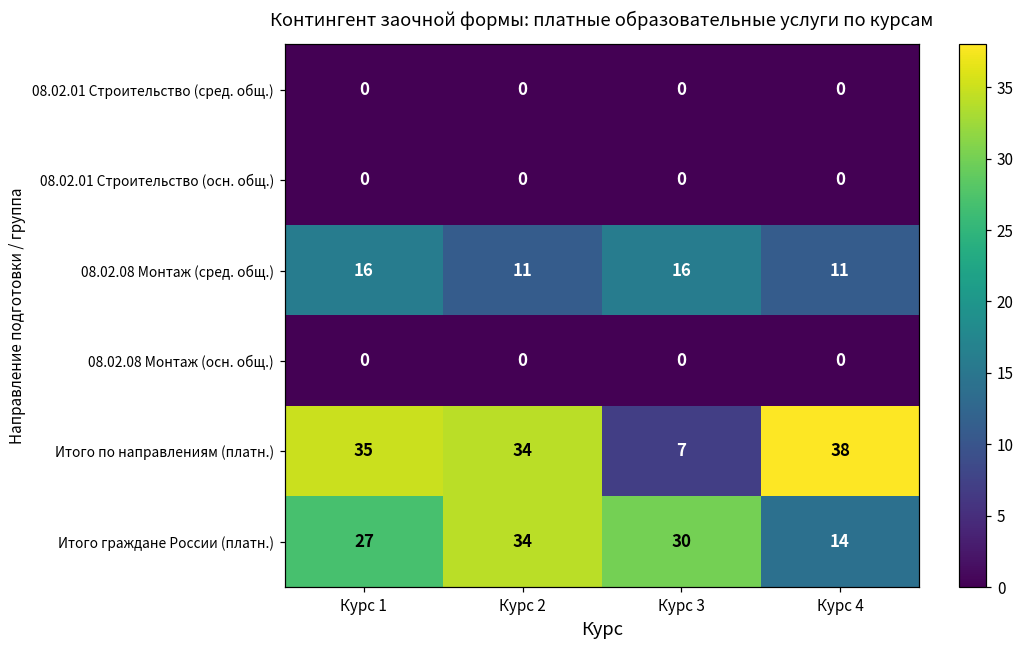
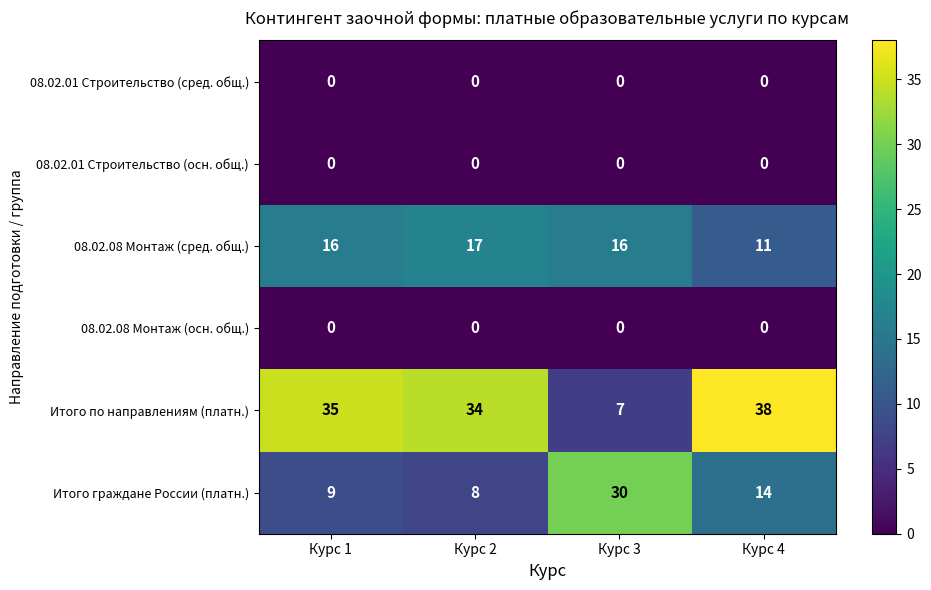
  {
    "08.02.01 Строительство (сред. общ.)": {
      "Курс 1": 0,
      "Курс 2": 0,
      "Курс 3": 0,
      "Курс 4": 0
    },
    "08.02.01 Строительство (осн. общ.)": {
      "Курс 1": 0,
      "Курс 2": 0,
      "Курс 3": 0,
      "Курс 4": 0
    },
    "08.02.08 Монтаж (сред. общ.)": {
      "Курс 1": 16,
-     "Курс 2": 11,
+     "Курс 2": 17,
      "Курс 3": 16,
      "Курс 4": 11
    },
    "08.02.08 Монтаж (осн. общ.)": {
      "Курс 1": 0,
      "Курс 2": 0,
      "Курс 3": 0,
      "Курс 4": 0
    },
    "Итого по направлениям (платн.)": {
      "Курс 1": 35,
      "Курс 2": 34,
      "Курс 3": 7,
      "Курс 4": 38
    },
    "Итого граждане России (платн.)": {
-     "Курс 1": 27,
-     "Курс 2": 34,
+     "Курс 1": 9,
+     "Курс 2": 8,
      "Курс 3": 30,
      "Курс 4": 14
    }
  }
